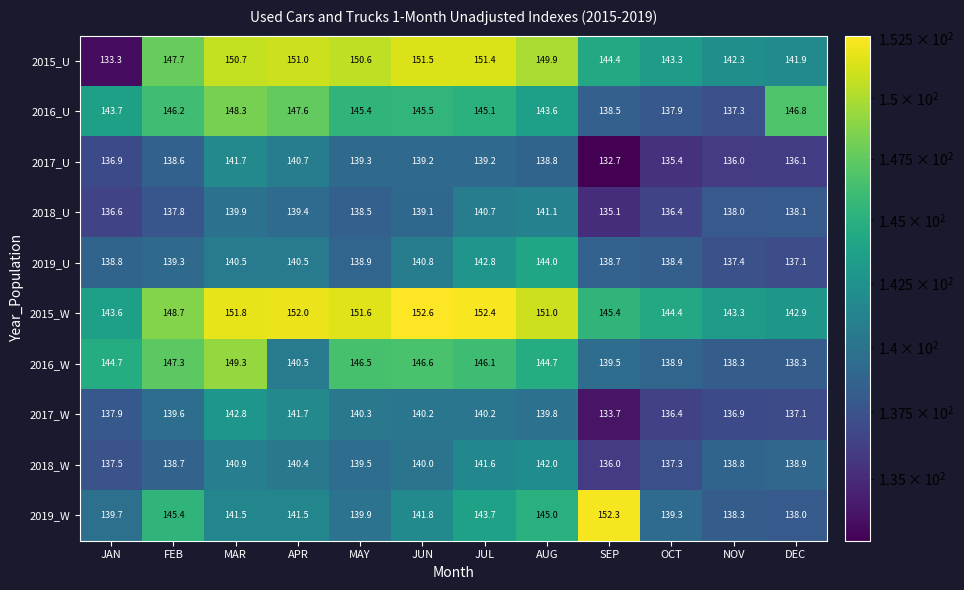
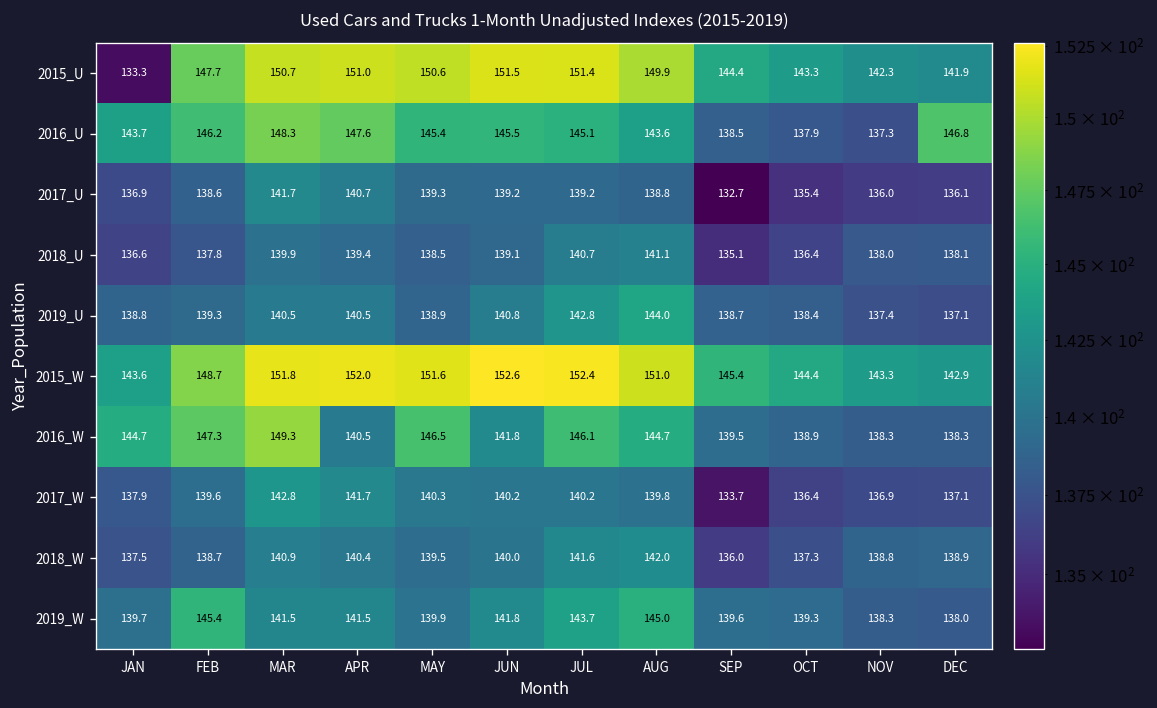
  {
    "2015_U": {
      "JAN": 133.3,
      "FEB": 147.7,
      "MAR": 150.7,
      "APR": 151.0,
      "MAY": 150.6,
      "JUN": 151.5,
      "JUL": 151.4,
      "AUG": 149.9,
      "SEP": 144.4,
      "OCT": 143.3,
      "NOV": 142.3,
      "DEC": 141.9
    },
    "2016_U": {
      "JAN": 143.7,
      "FEB": 146.2,
      "MAR": 148.3,
      "APR": 147.6,
      "MAY": 145.4,
      "JUN": 145.5,
      "JUL": 145.1,
      "AUG": 143.6,
      "SEP": 138.5,
      "OCT": 137.9,
      "NOV": 137.3,
      "DEC": 146.8
    },
    "2017_U": {
      "JAN": 136.9,
      "FEB": 138.6,
      "MAR": 141.7,
      "APR": 140.7,
      "MAY": 139.3,
      "JUN": 139.2,
      "JUL": 139.2,
      "AUG": 138.8,
      "SEP": 132.7,
      "OCT": 135.4,
      "NOV": 136.0,
      "DEC": 136.1
    },
    "2018_U": {
      "JAN": 136.6,
      "FEB": 137.8,
      "MAR": 139.9,
      "APR": 139.4,
      "MAY": 138.5,
      "JUN": 139.1,
      "JUL": 140.7,
      "AUG": 141.1,
      "SEP": 135.1,
      "OCT": 136.4,
      "NOV": 138.0,
      "DEC": 138.1
    },
    "2019_U": {
      "JAN": 138.8,
      "FEB": 139.3,
      "MAR": 140.5,
      "APR": 140.5,
      "MAY": 138.9,
      "JUN": 140.8,
      "JUL": 142.8,
      "AUG": 144.0,
      "SEP": 138.7,
      "OCT": 138.4,
      "NOV": 137.4,
      "DEC": 137.1
    },
    "2015_W": {
      "JAN": 143.6,
      "FEB": 148.7,
      "MAR": 151.8,
      "APR": 152.0,
      "MAY": 151.6,
      "JUN": 152.6,
      "JUL": 152.4,
      "AUG": 151.0,
      "SEP": 145.4,
      "OCT": 144.4,
      "NOV": 143.3,
      "DEC": 142.9
    },
    "2016_W": {
      "JAN": 144.7,
      "FEB": 147.3,
      "MAR": 149.3,
      "APR": 140.5,
      "MAY": 146.5,
-     "JUN": 146.6,
+     "JUN": 141.8,
      "JUL": 146.1,
      "AUG": 144.7,
      "SEP": 139.5,
      "OCT": 138.9,
      "NOV": 138.3,
      "DEC": 138.3
    },
    "2017_W": {
      "JAN": 137.9,
      "FEB": 139.6,
      "MAR": 142.8,
      "APR": 141.7,
      "MAY": 140.3,
      "JUN": 140.2,
      "JUL": 140.2,
      "AUG": 139.8,
      "SEP": 133.7,
      "OCT": 136.4,
      "NOV": 136.9,
      "DEC": 137.1
    },
    "2018_W": {
      "JAN": 137.5,
      "FEB": 138.7,
      "MAR": 140.9,
      "APR": 140.4,
      "MAY": 139.5,
      "JUN": 140.0,
      "JUL": 141.6,
      "AUG": 142.0,
      "SEP": 136.0,
      "OCT": 137.3,
      "NOV": 138.8,
      "DEC": 138.9
    },
    "2019_W": {
      "JAN": 139.7,
      "FEB": 145.4,
      "MAR": 141.5,
      "APR": 141.5,
      "MAY": 139.9,
      "JUN": 141.8,
      "JUL": 143.7,
      "AUG": 145.0,
-     "SEP": 152.3,
+     "SEP": 139.6,
      "OCT": 139.3,
      "NOV": 138.3,
      "DEC": 138.0
    }
  }
